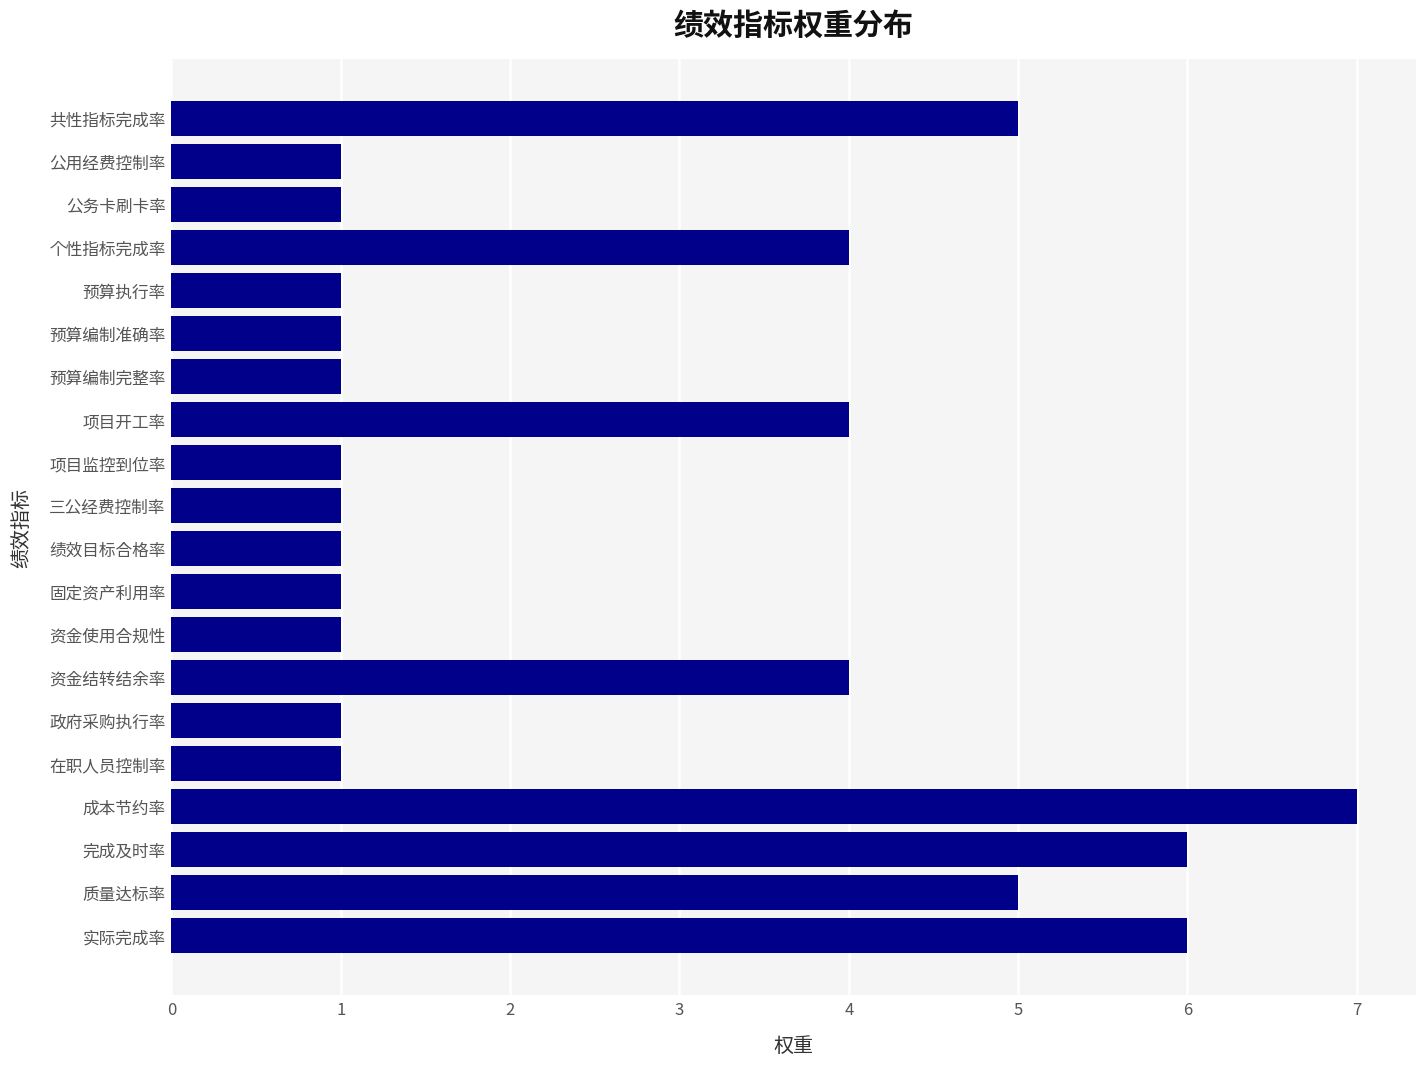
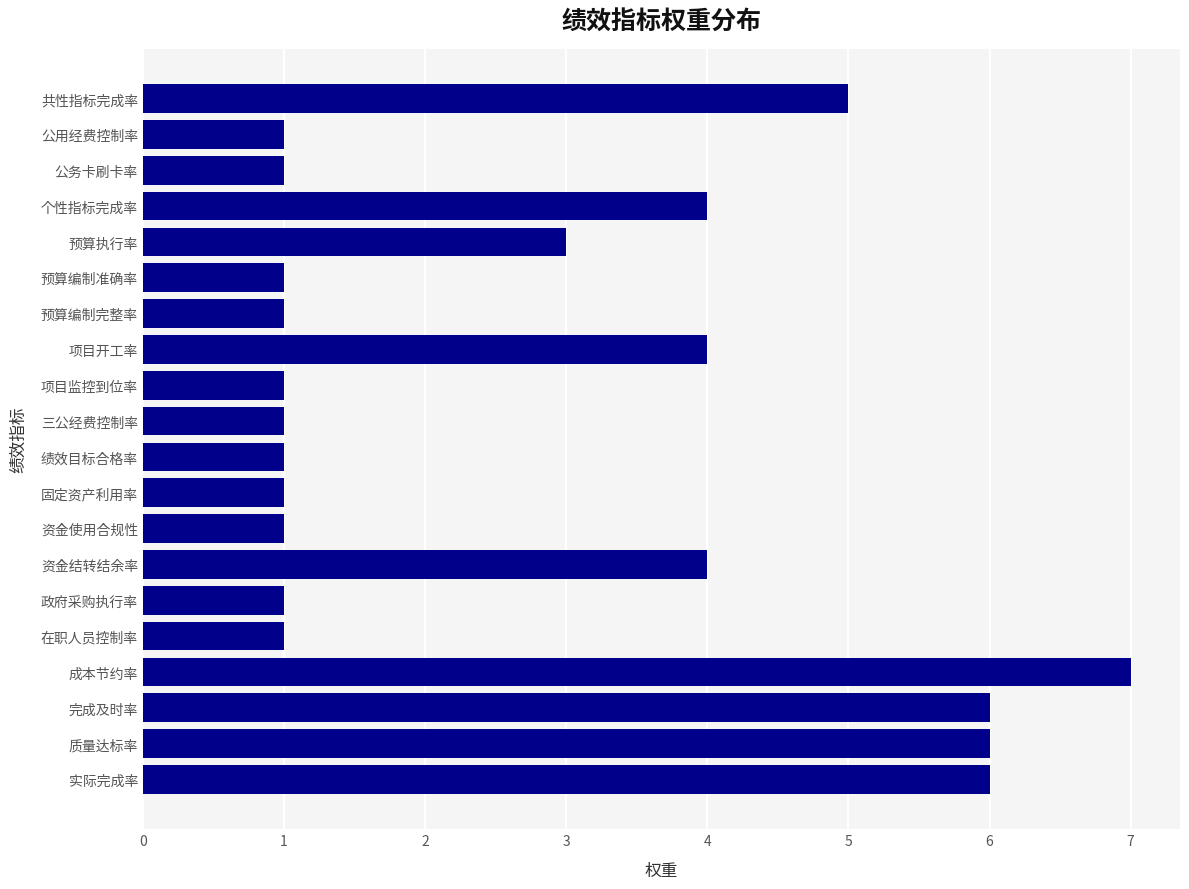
  {
    "共性指标完成率": 5,
    "公用经费控制率": 1,
    "公务卡刷卡率": 1,
    "个性指标完成率": 4,
-   "预算执行率": 1,
+   "预算执行率": 3,
    "预算编制准确率": 1,
    "预算编制完整率": 1,
    "项目开工率": 4,
    "项目监控到位率": 1,
    "三公经费控制率": 1,
    "绩效目标合格率": 1,
    "固定资产利用率": 1,
    "资金使用合规性": 1,
    "资金结转结余率": 4,
    "政府采购执行率": 1,
    "在职人员控制率": 1,
    "成本节约率": 7,
    "完成及时率": 6,
-   "质量达标率": 5,
+   "质量达标率": 6,
    "实际完成率": 6
  }
